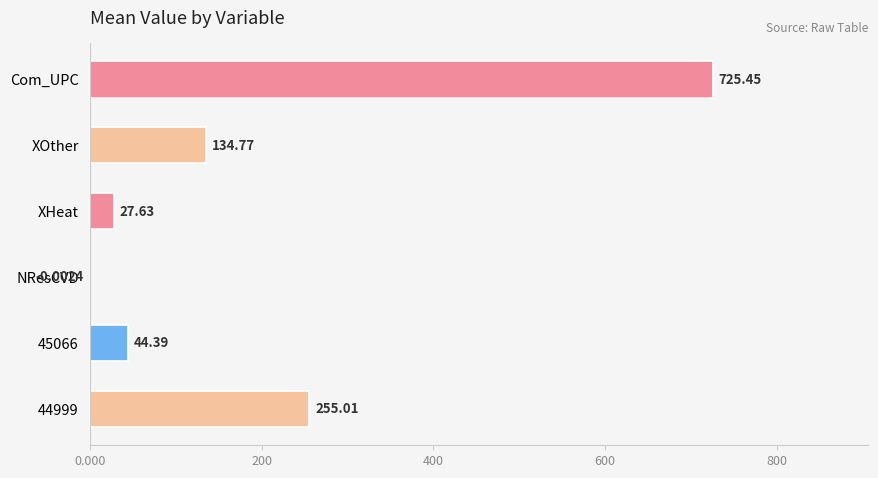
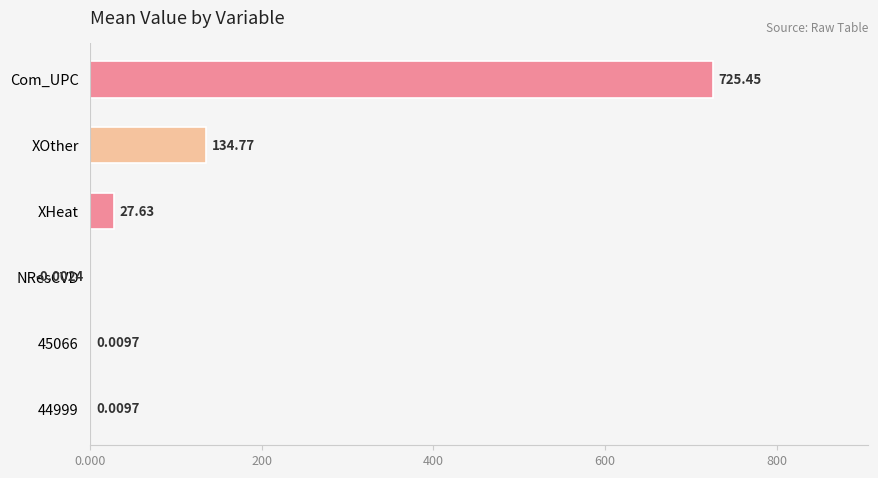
  {
    "Com_UPC": 725.45,
    "XOther": 134.77,
    "XHeat": 27.63,
    "NResCVD": -0.0024,
-   "45066": 44.39,
-   "44999": 255.01
+   "45066": 0.0097,
+   "44999": 0.0097
  }
